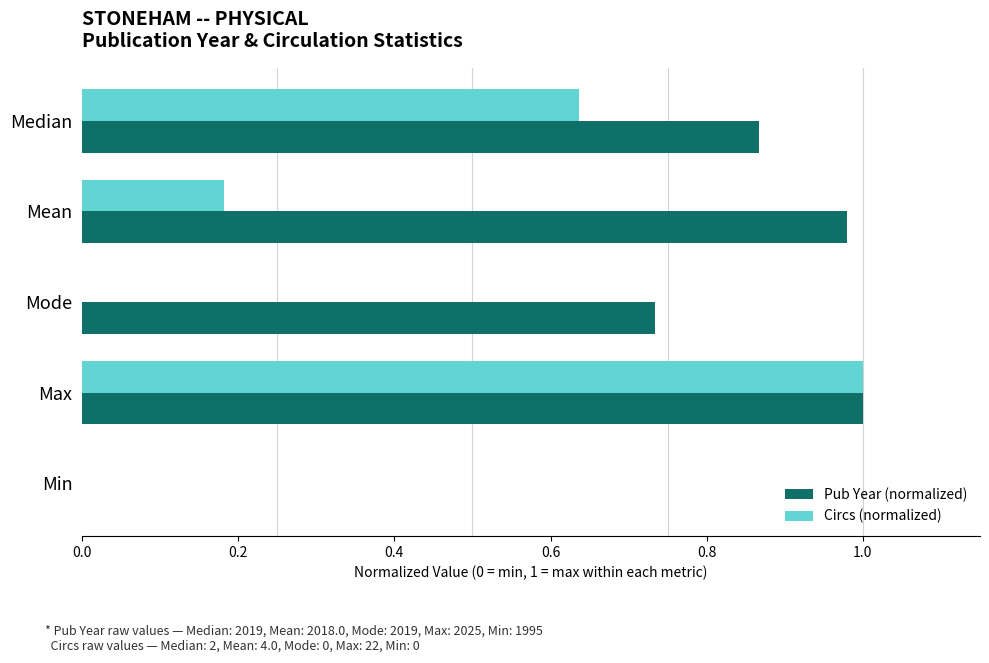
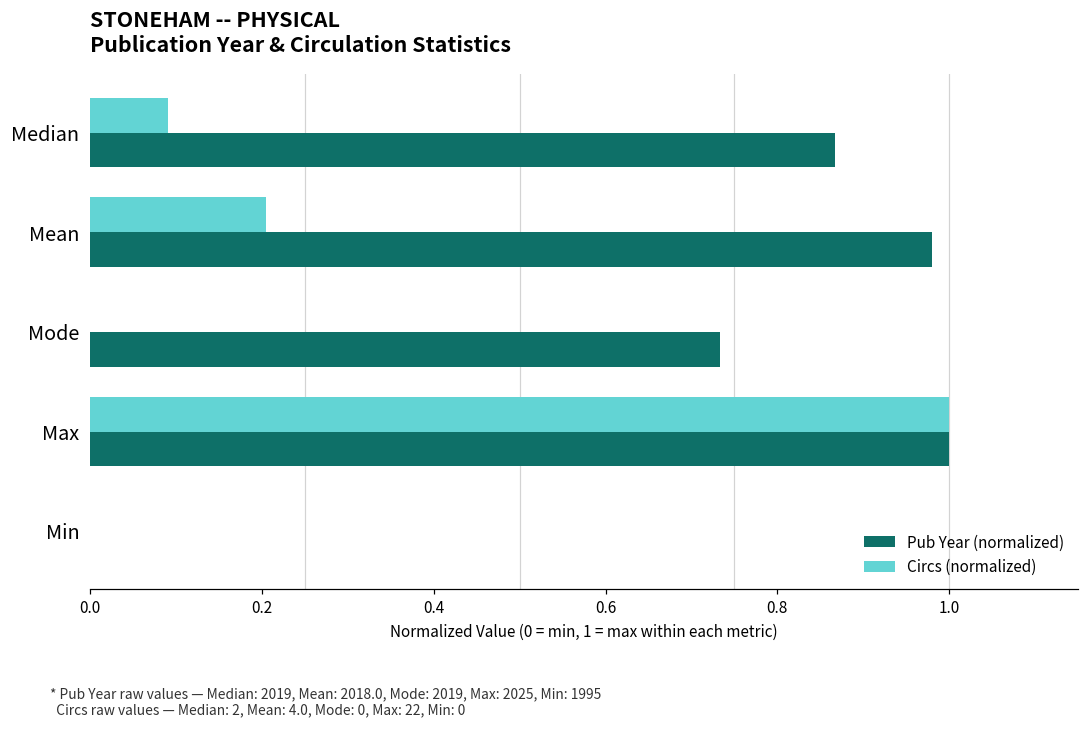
  {
    "Pub Year (normalized)": {
      "Median": 0.87,
      "Mean": 0.98,
      "Mode": 0.73,
      "Max": 1.00,
      "Min": 0.00
    },
    "Circs (normalized)": {
-     "Median": 0.64,
-     "Mean": 0.18,
+     "Median": 0.09,
+     "Mean": 0.20,
      "Mode": 0.00,
      "Max": 1.00,
      "Min": 0.00
    }
  }
